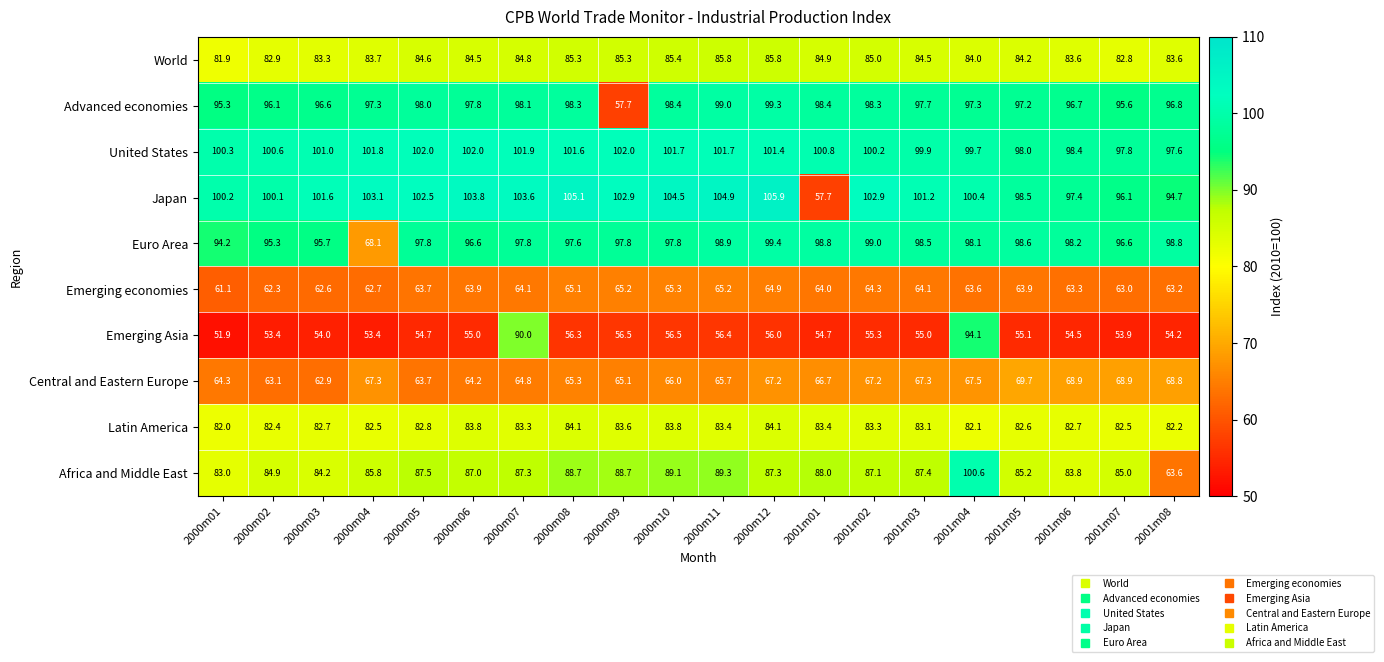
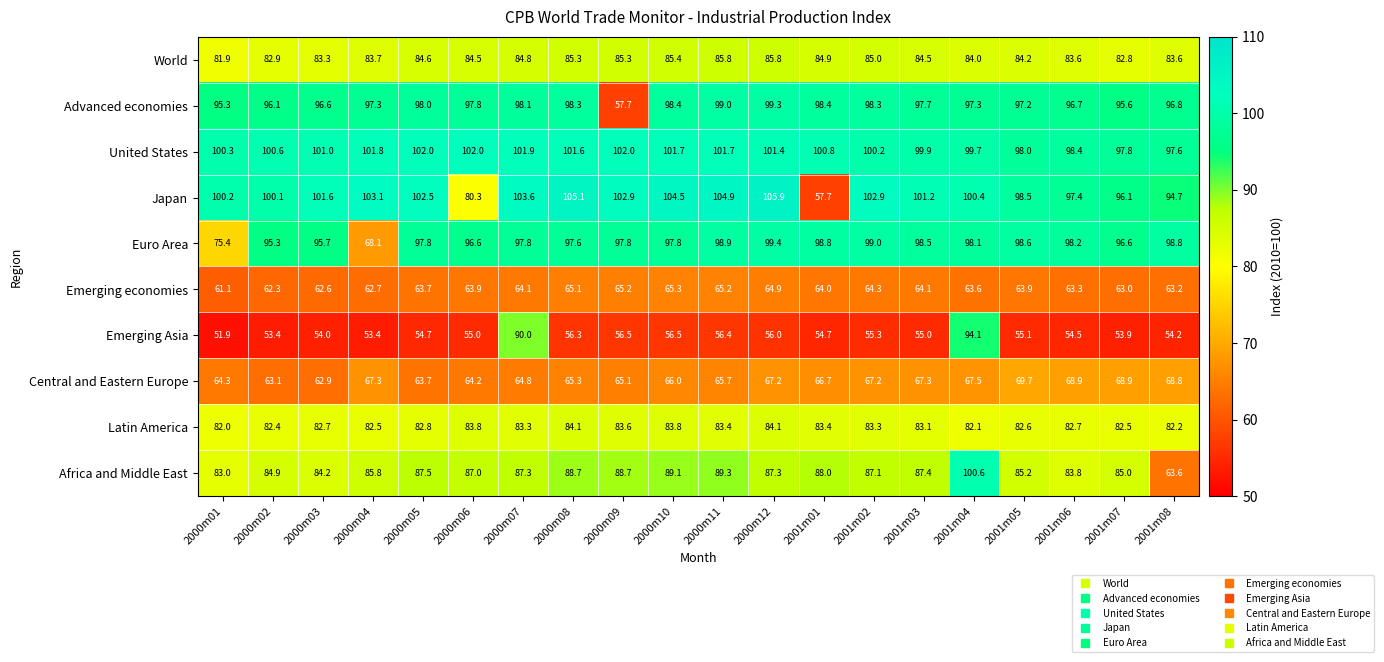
  {
    "World": {
      "2000m01": 81.9,
      "2000m02": 82.9,
      "2000m03": 83.3,
      "2000m04": 83.7,
      "2000m05": 84.6,
      "2000m06": 84.5,
      "2000m07": 84.8,
      "2000m08": 85.3,
      "2000m09": 85.3,
      "2000m10": 85.4,
      "2000m11": 85.8,
      "2000m12": 85.8,
      "2001m01": 84.9,
      "2001m02": 85.0,
      "2001m03": 84.5,
      "2001m04": 84.0,
      "2001m05": 84.2,
      "2001m06": 83.6,
      "2001m07": 82.8,
      "2001m08": 83.6
    },
    "Advanced economies": {
      "2000m01": 95.3,
      "2000m02": 96.1,
      "2000m03": 96.6,
      "2000m04": 97.3,
      "2000m05": 98.0,
      "2000m06": 97.8,
      "2000m07": 98.1,
      "2000m08": 98.3,
      "2000m09": 57.7,
      "2000m10": 98.4,
      "2000m11": 99.0,
      "2000m12": 99.3,
      "2001m01": 98.4,
      "2001m02": 98.3,
      "2001m03": 97.7,
      "2001m04": 97.3,
      "2001m05": 97.2,
      "2001m06": 96.7,
      "2001m07": 95.6,
      "2001m08": 96.8
    },
    "United States": {
      "2000m01": 100.3,
      "2000m02": 100.6,
      "2000m03": 101.0,
      "2000m04": 101.8,
      "2000m05": 102.0,
      "2000m06": 102.0,
      "2000m07": 101.9,
      "2000m08": 101.6,
      "2000m09": 102.0,
      "2000m10": 101.7,
      "2000m11": 101.7,
      "2000m12": 101.4,
      "2001m01": 100.8,
      "2001m02": 100.2,
      "2001m03": 99.9,
      "2001m04": 99.7,
      "2001m05": 98.0,
      "2001m06": 98.4,
      "2001m07": 97.8,
      "2001m08": 97.6
    },
    "Japan": {
      "2000m01": 100.2,
      "2000m02": 100.1,
      "2000m03": 101.6,
      "2000m04": 103.1,
      "2000m05": 102.5,
-     "2000m06": 103.8,
+     "2000m06": 80.3,
      "2000m07": 103.6,
      "2000m08": 105.1,
      "2000m09": 102.9,
      "2000m10": 104.5,
      "2000m11": 104.9,
      "2000m12": 105.9,
      "2001m01": 57.7,
      "2001m02": 102.9,
      "2001m03": 101.2,
      "2001m04": 100.4,
      "2001m05": 98.5,
      "2001m06": 97.4,
      "2001m07": 96.1,
      "2001m08": 94.7
    },
    "Euro Area": {
-     "2000m01": 94.2,
+     "2000m01": 75.4,
      "2000m02": 95.3,
      "2000m03": 95.7,
      "2000m04": 68.1,
      "2000m05": 97.8,
      "2000m06": 96.6,
      "2000m07": 97.8,
      "2000m08": 97.6,
      "2000m09": 97.8,
      "2000m10": 97.8,
      "2000m11": 98.9,
      "2000m12": 99.4,
      "2001m01": 98.8,
      "2001m02": 99.0,
      "2001m03": 98.5,
      "2001m04": 98.1,
      "2001m05": 98.6,
      "2001m06": 98.2,
      "2001m07": 96.6,
      "2001m08": 98.8
    },
    "Emerging economies": {
      "2000m01": 61.1,
      "2000m02": 62.3,
      "2000m03": 62.6,
      "2000m04": 62.7,
      "2000m05": 63.7,
      "2000m06": 63.9,
      "2000m07": 64.1,
      "2000m08": 65.1,
      "2000m09": 65.2,
      "2000m10": 65.3,
      "2000m11": 65.2,
      "2000m12": 64.9,
      "2001m01": 64.0,
      "2001m02": 64.3,
      "2001m03": 64.1,
      "2001m04": 63.6,
      "2001m05": 63.9,
      "2001m06": 63.3,
      "2001m07": 63.0,
      "2001m08": 63.2
    },
    "Emerging Asia": {
      "2000m01": 51.9,
      "2000m02": 53.4,
      "2000m03": 54.0,
      "2000m04": 53.4,
      "2000m05": 54.7,
      "2000m06": 55.0,
      "2000m07": 90.0,
      "2000m08": 56.3,
      "2000m09": 56.5,
      "2000m10": 56.5,
      "2000m11": 56.4,
      "2000m12": 56.0,
      "2001m01": 54.7,
      "2001m02": 55.3,
      "2001m03": 55.0,
      "2001m04": 94.1,
      "2001m05": 55.1,
      "2001m06": 54.5,
      "2001m07": 53.9,
      "2001m08": 54.2
    },
    "Central and Eastern Europe": {
      "2000m01": 64.3,
      "2000m02": 63.1,
      "2000m03": 62.9,
      "2000m04": 67.3,
      "2000m05": 63.7,
      "2000m06": 64.2,
      "2000m07": 64.8,
      "2000m08": 65.3,
      "2000m09": 65.1,
      "2000m10": 66.0,
      "2000m11": 65.7,
      "2000m12": 67.2,
      "2001m01": 66.7,
      "2001m02": 67.2,
      "2001m03": 67.3,
      "2001m04": 67.5,
      "2001m05": 69.7,
      "2001m06": 68.9,
      "2001m07": 68.9,
      "2001m08": 68.8
    },
    "Latin America": {
      "2000m01": 82.0,
      "2000m02": 82.4,
      "2000m03": 82.7,
      "2000m04": 82.5,
      "2000m05": 82.8,
      "2000m06": 83.8,
      "2000m07": 83.3,
      "2000m08": 84.1,
      "2000m09": 83.6,
      "2000m10": 83.8,
      "2000m11": 83.4,
      "2000m12": 84.1,
      "2001m01": 83.4,
      "2001m02": 83.3,
      "2001m03": 83.1,
      "2001m04": 82.1,
      "2001m05": 82.6,
      "2001m06": 82.7,
      "2001m07": 82.5,
      "2001m08": 82.2
    },
    "Africa and Middle East": {
      "2000m01": 83.0,
      "2000m02": 84.9,
      "2000m03": 84.2,
      "2000m04": 85.8,
      "2000m05": 87.5,
      "2000m06": 87.0,
      "2000m07": 87.3,
      "2000m08": 88.7,
      "2000m09": 88.7,
      "2000m10": 89.1,
      "2000m11": 89.3,
      "2000m12": 87.3,
      "2001m01": 88.0,
      "2001m02": 87.1,
      "2001m03": 87.4,
      "2001m04": 100.6,
      "2001m05": 85.2,
      "2001m06": 83.8,
      "2001m07": 85.0,
      "2001m08": 63.6
    }
  }
